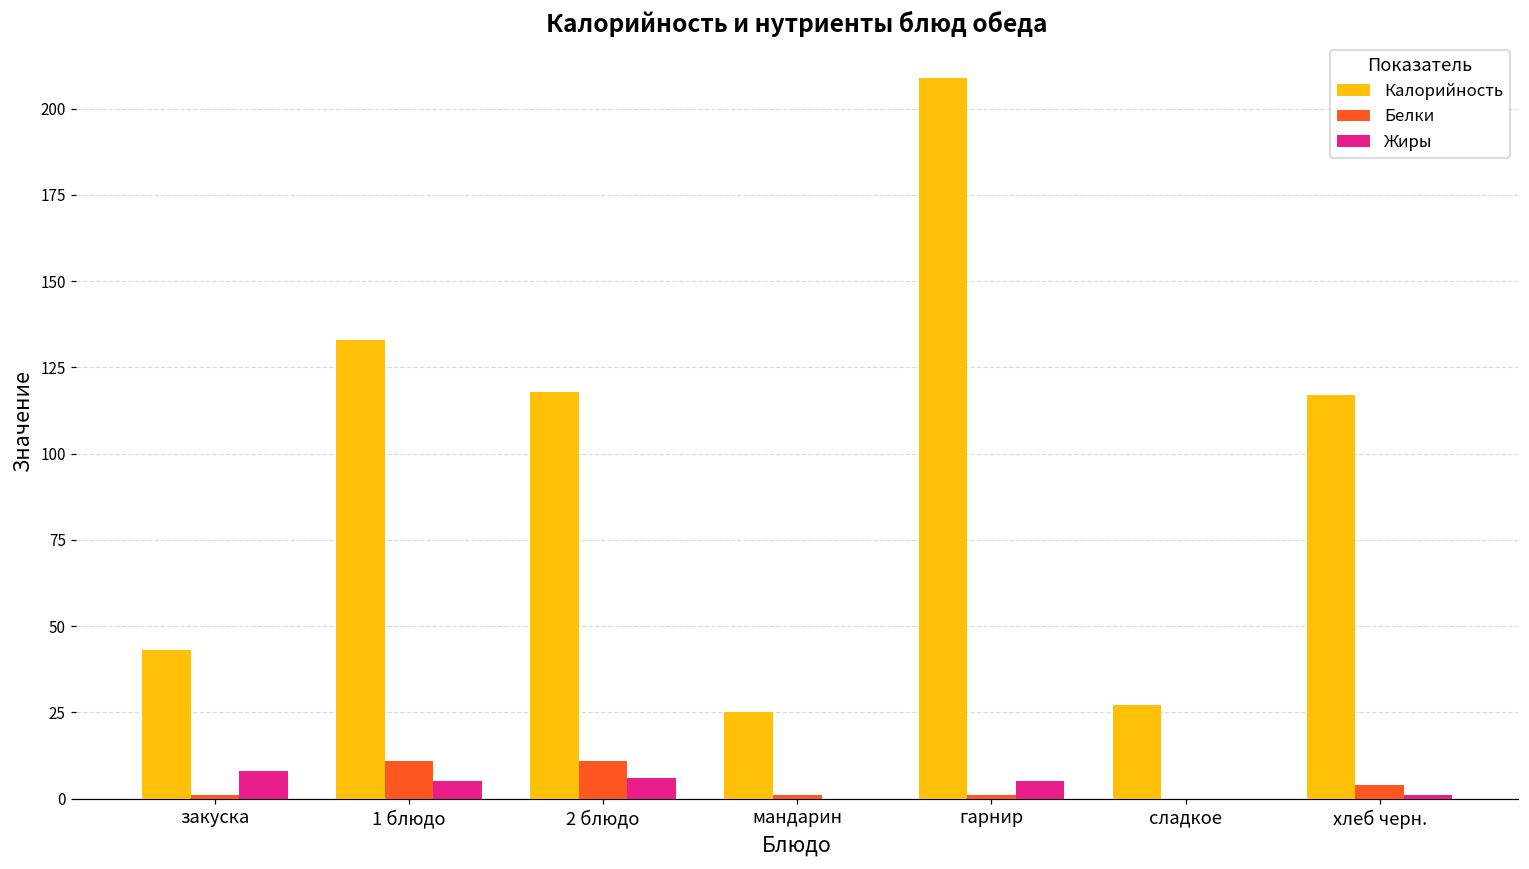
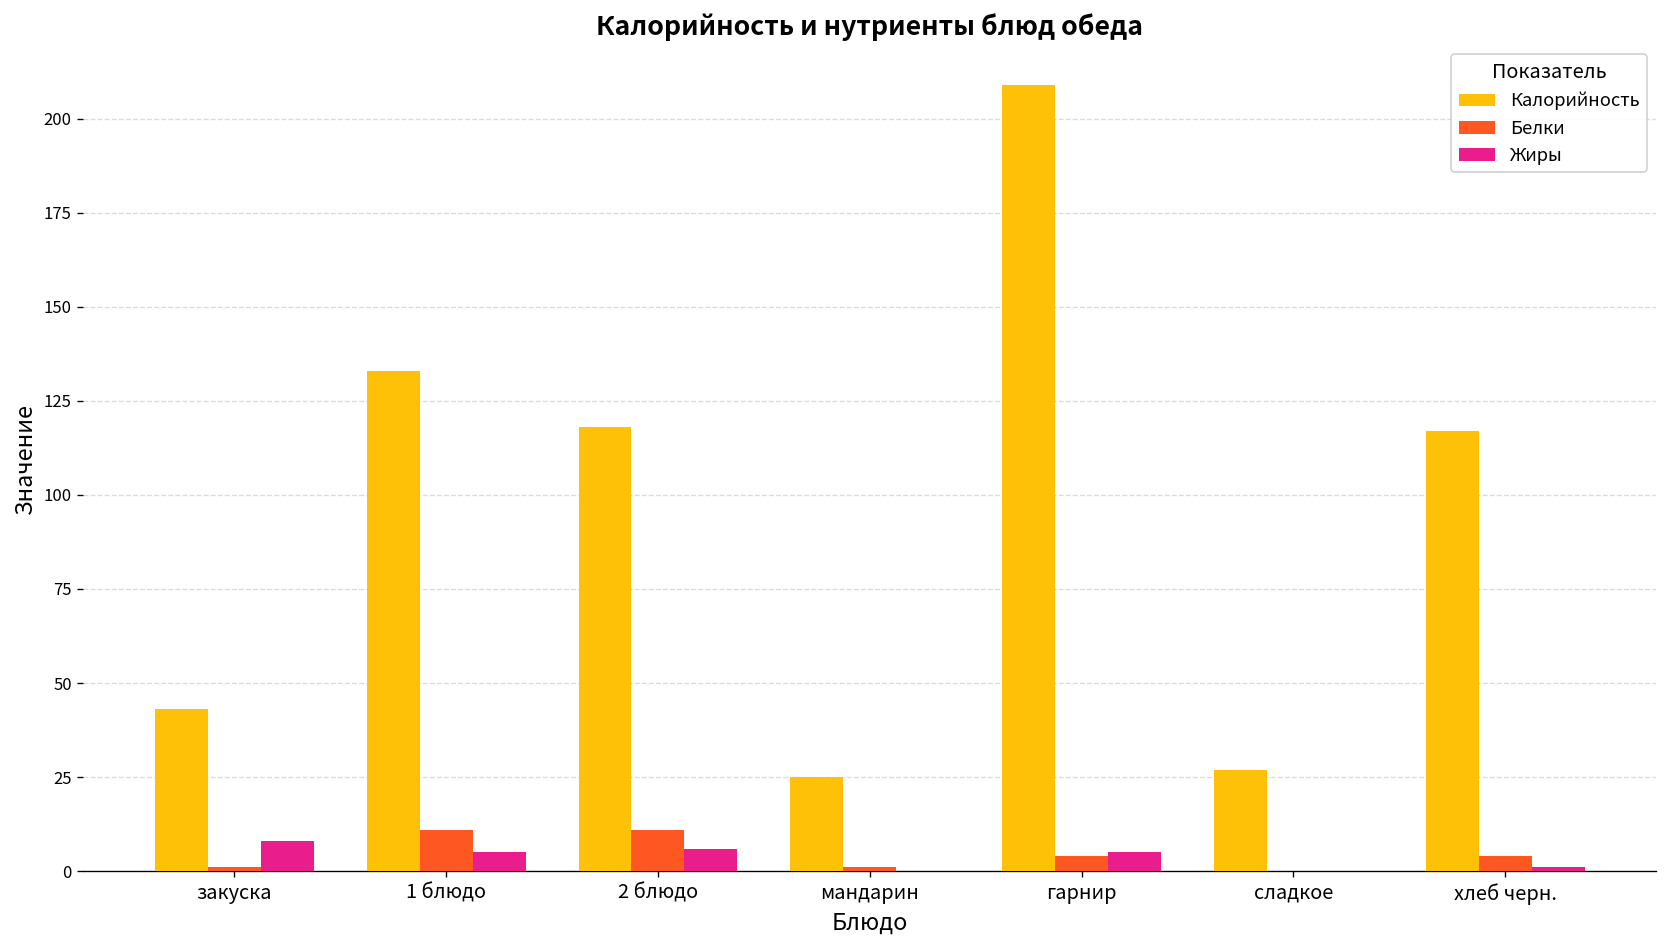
  {
    "Калорийность": {
      "закуска": 43,
      "1 блюдо": 133,
      "2 блюдо": 118,
      "мандарин": 25,
      "гарнир": 209,
      "сладкое": 27,
      "хлеб черн.": 117
    },
    "Белки": {
      "закуска": 1,
      "1 блюдо": 11,
      "2 блюдо": 11,
      "мандарин": 1,
-     "гарнир": 1,
+     "гарнир": 4,
      "сладкое": 0,
      "хлеб черн.": 4
    },
    "Жиры": {
      "закуска": 8,
      "1 блюдо": 5,
      "2 блюдо": 6,
      "мандарин": 0,
      "гарнир": 5,
      "сладкое": 0,
      "хлеб черн.": 1
    }
  }
